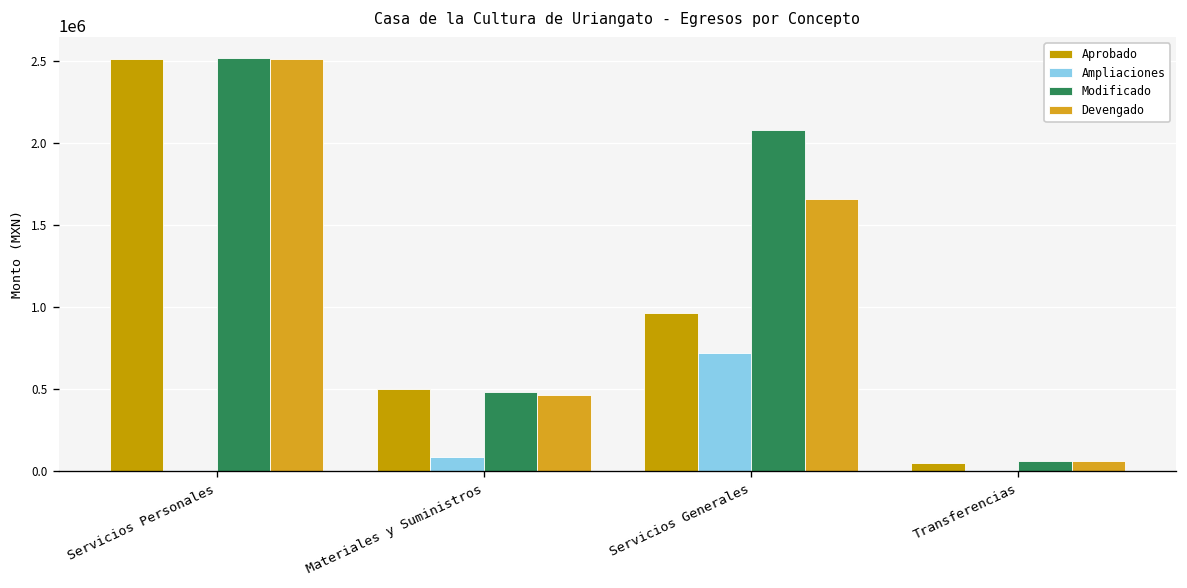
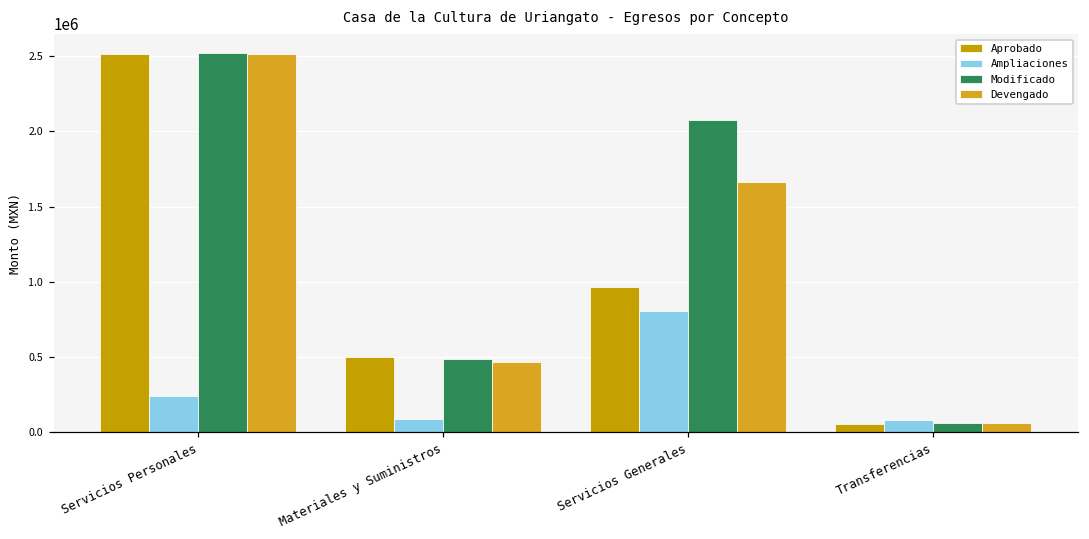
  {
    "Ampliaciones": {
-     "Servicios Personales": 10000,
+     "Servicios Personales": 240000,
      "Materiales y Suministros": 90000,
-     "Servicios Generales": 720000,
-     "Transferencias": 10000
+     "Servicios Generales": 810000,
+     "Transferencias": 80000
    },
    "Modificado": {
      "Servicios Personales": 2520000,
      "Materiales y Suministros": 490000,
      "Servicios Generales": 2080000,
      "Transferencias": 60000
    }
  }
